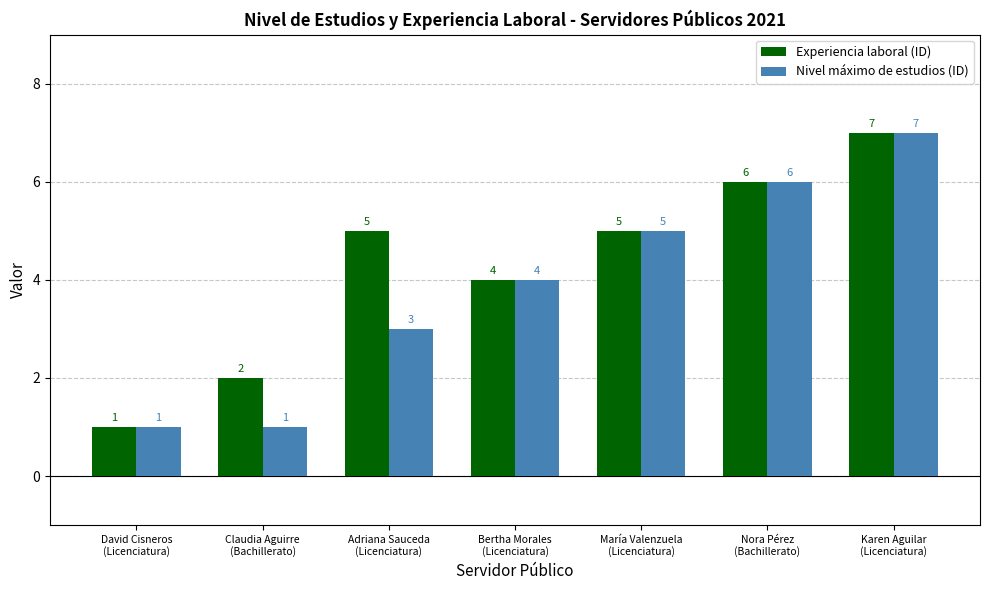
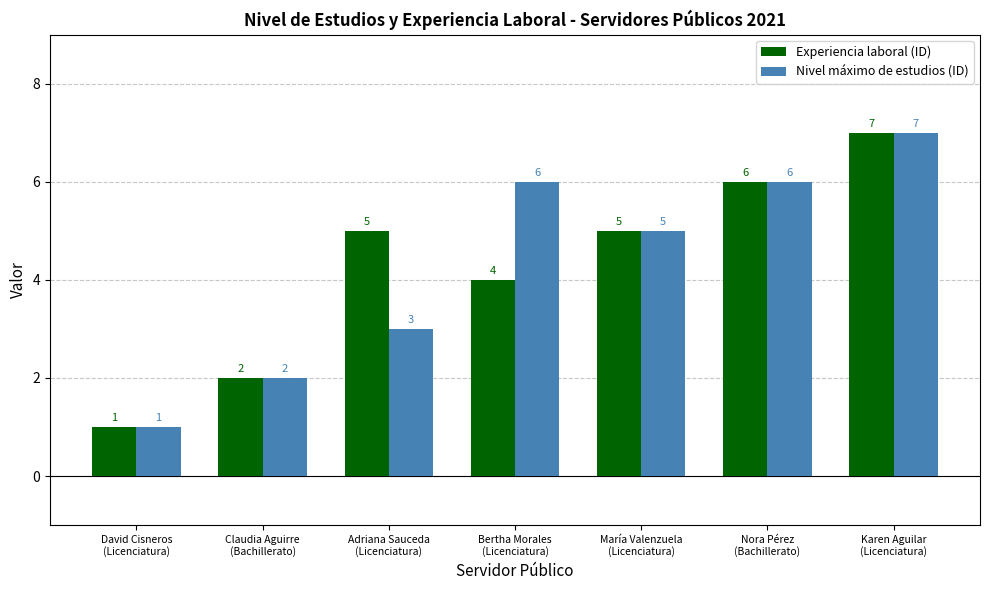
  {
    "Experiencia laboral (ID)": {
      "David Cisneros (Licenciatura)": 1,
      "Claudia Aguirre (Bachillerato)": 2,
      "Adriana Sauceda (Licenciatura)": 5,
      "Bertha Morales (Licenciatura)": 4,
      "María Valenzuela (Licenciatura)": 5,
      "Nora Pérez (Bachillerato)": 6,
      "Karen Aguilar (Licenciatura)": 7
    },
    "Nivel máximo de estudios (ID)": {
      "David Cisneros (Licenciatura)": 1,
-     "Claudia Aguirre (Bachillerato)": 1,
+     "Claudia Aguirre (Bachillerato)": 2,
      "Adriana Sauceda (Licenciatura)": 3,
-     "Bertha Morales (Licenciatura)": 4,
+     "Bertha Morales (Licenciatura)": 6,
      "María Valenzuela (Licenciatura)": 5,
      "Nora Pérez (Bachillerato)": 6,
      "Karen Aguilar (Licenciatura)": 7
    }
  }
